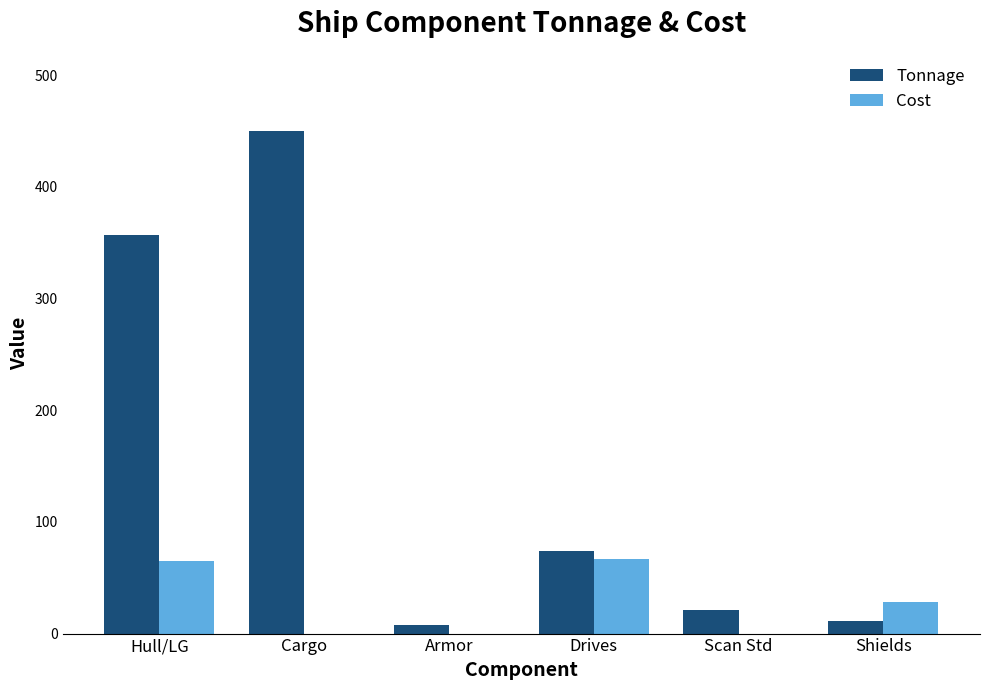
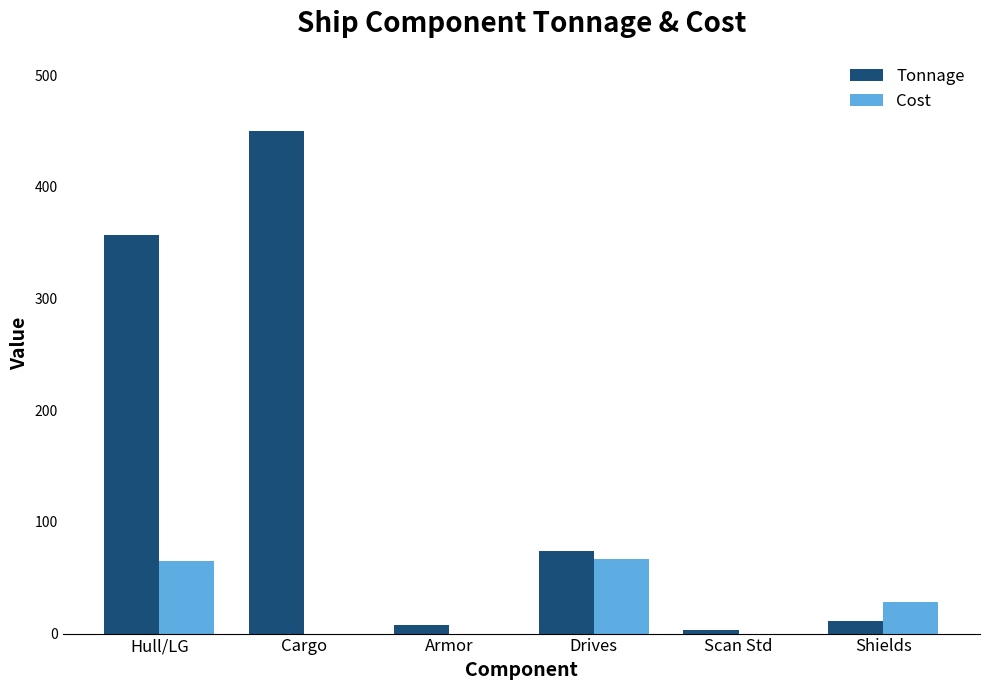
  {
    "Tonnage": {
      "Hull/LG": 357,
      "Cargo": 450,
      "Armor": 8,
      "Drives": 74,
-     "Scan Std": 21,
+     "Scan Std": 3,
      "Shields": 11
    },
    "Cost": {
      "Hull/LG": 65,
      "Cargo": 0,
      "Armor": 0,
      "Drives": 67,
      "Scan Std": 0,
      "Shields": 28
    }
  }
